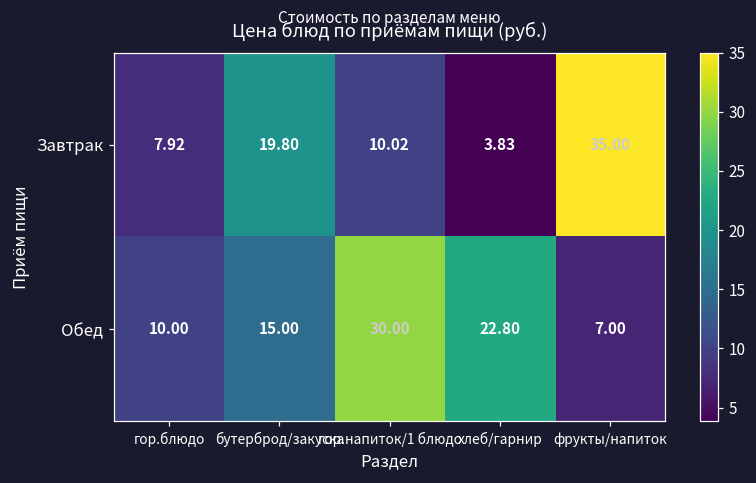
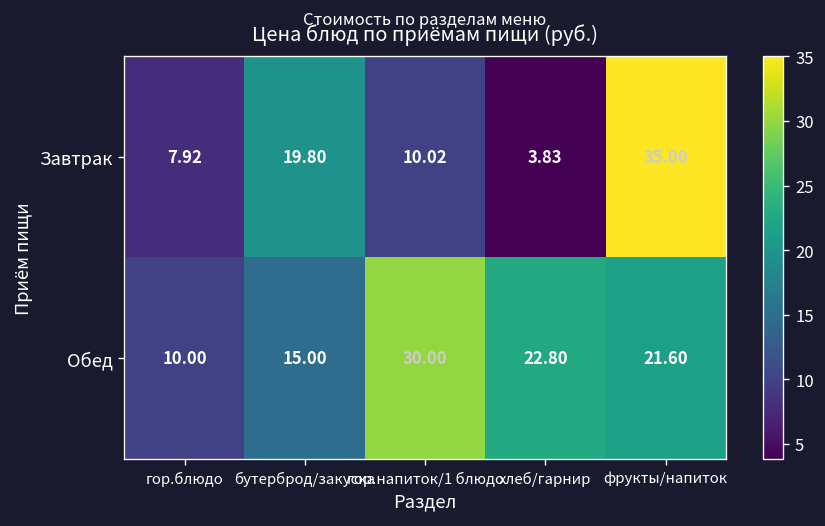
  {
    "Завтрак": {
      "гор.блюдо": 7.92,
      "хлеб/гарнир": 3.83,
      "фрукты/напиток": 35.00
    },
    "Обед": {
      "гор.блюдо": 10.00,
      "хлеб/гарнир": 22.80,
-     "фрукты/напиток": 7.00
+     "фрукты/напиток": 21.60
    }
  }
